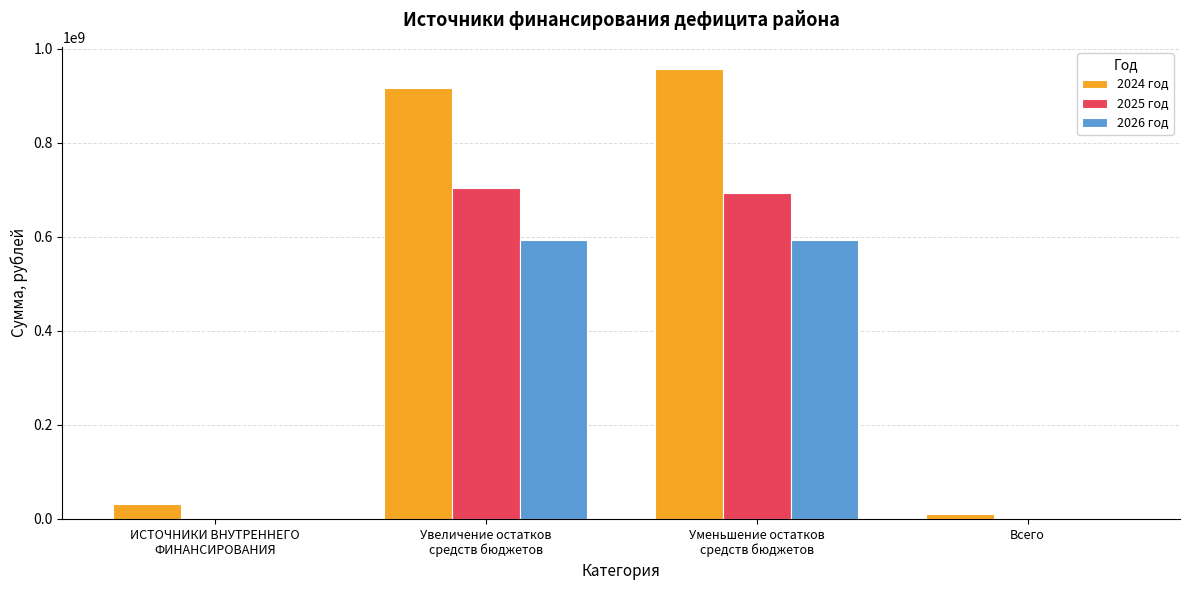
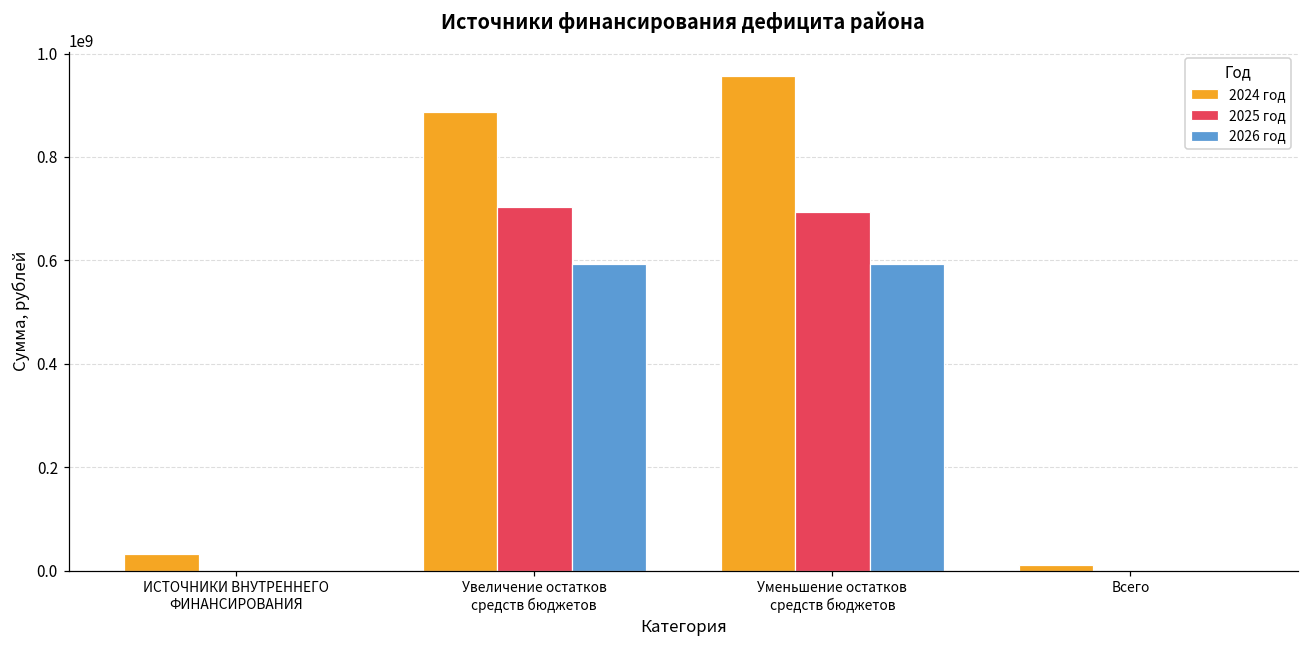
  {
    "2024 год": {
      "ИСТОЧНИКИ ВНУТРЕННЕГО ФИНАНСИРОВАНИЯ": 30000000,
-     "Увеличение остатков средств бюджетов": 920000000,
+     "Увеличение остатков средств бюджетов": 890000000,
      "Уменьшение остатков средств бюджетов": 960000000,
      "Всего": 10000000
    },
    "2025 год": {
      "ИСТОЧНИКИ ВНУТРЕННЕГО ФИНАНСИРОВАНИЯ": 0,
      "Увеличение остатков средств бюджетов": 700000000,
      "Уменьшение остатков средств бюджетов": 690000000,
      "Всего": 0
    },
    "2026 год": {
      "ИСТОЧНИКИ ВНУТРЕННЕГО ФИНАНСИРОВАНИЯ": 0,
      "Увеличение остатков средств бюджетов": 590000000,
      "Уменьшение остатков средств бюджетов": 590000000,
      "Всего": 0
    }
  }
